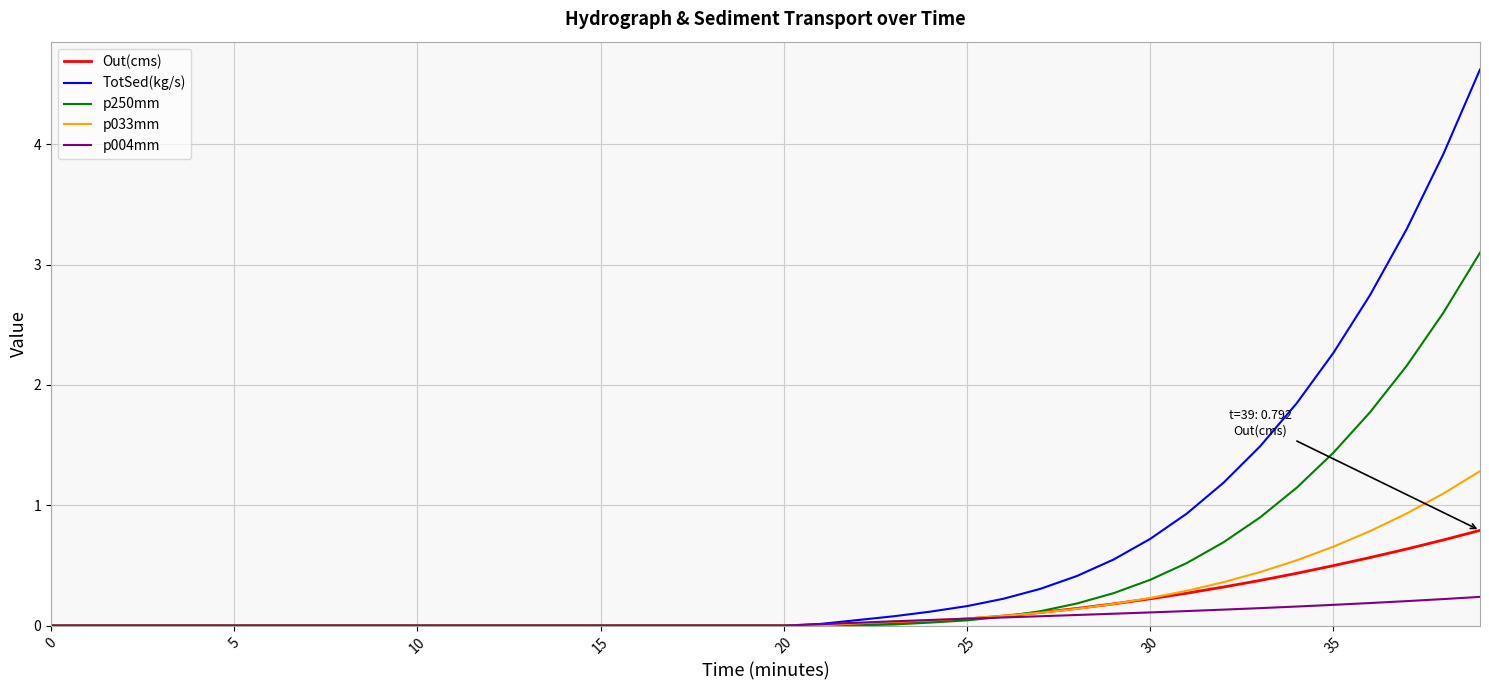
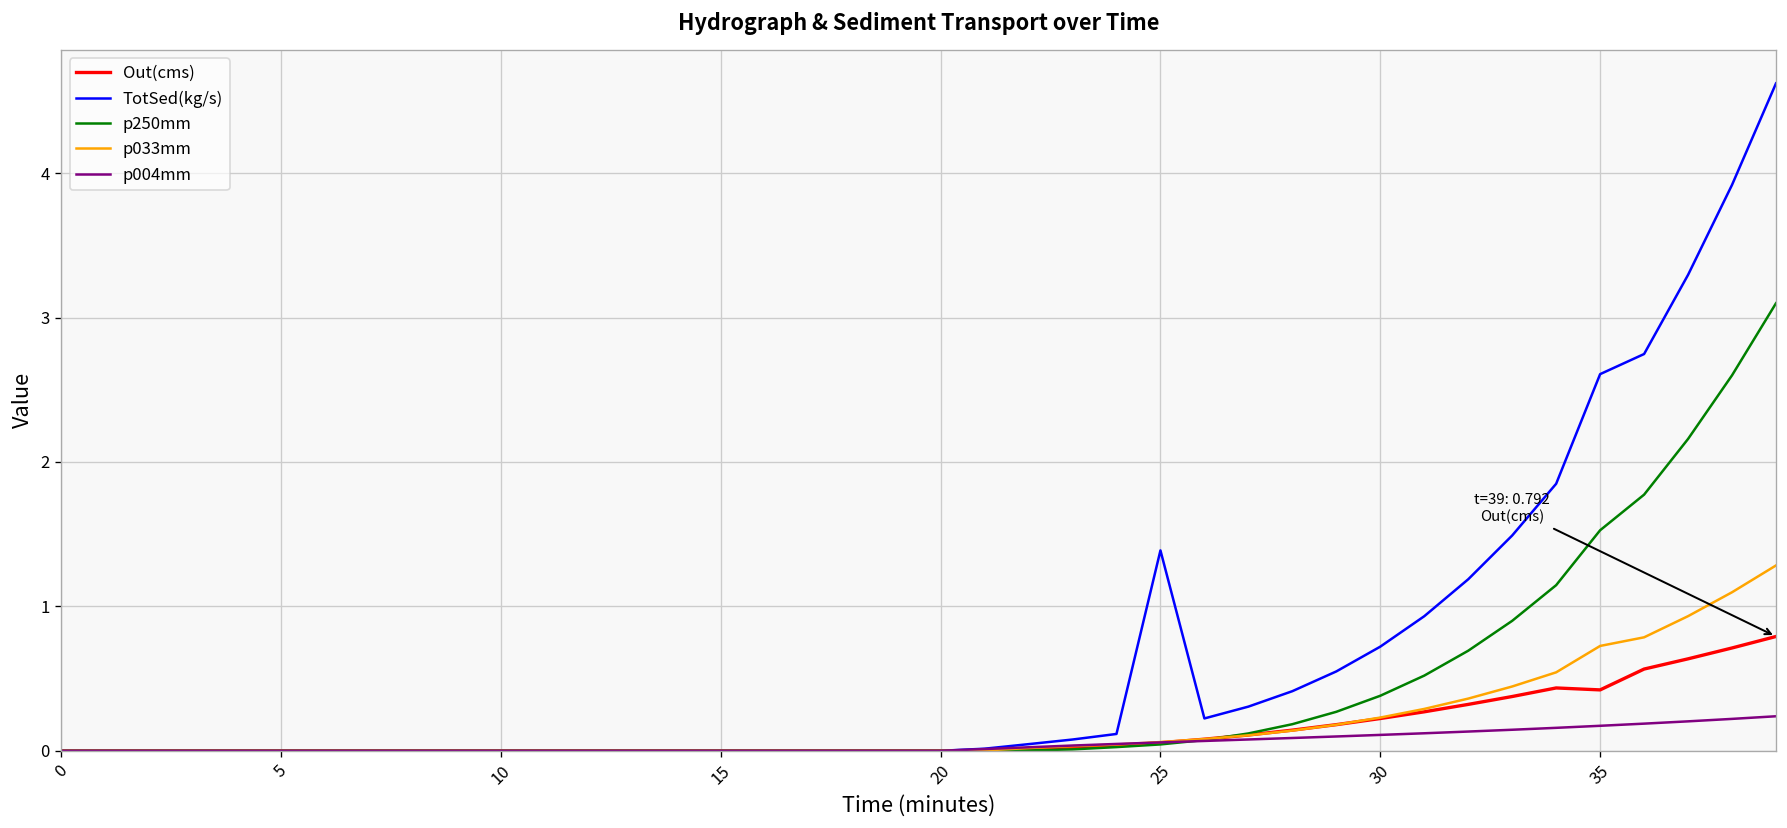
  {
    "Out(cms)": {
-     "35": 0.50
+     "35": 0.42
    },
    "TotSed(kg/s)": {
-     "25": 0.16,
+     "25": 1.39,
      "30": 0.72,
-     "35": 2.27
+     "35": 2.61
    },
    "p250mm": {
      "30": 0.38,
-     "35": 1.44
+     "35": 1.53
    },
    "p033mm": {
-     "35": 0.66
+     "35": 0.73
    },
    "p004mm": {
      "30": 0.11,
      "35": 0.17
    }
  }
